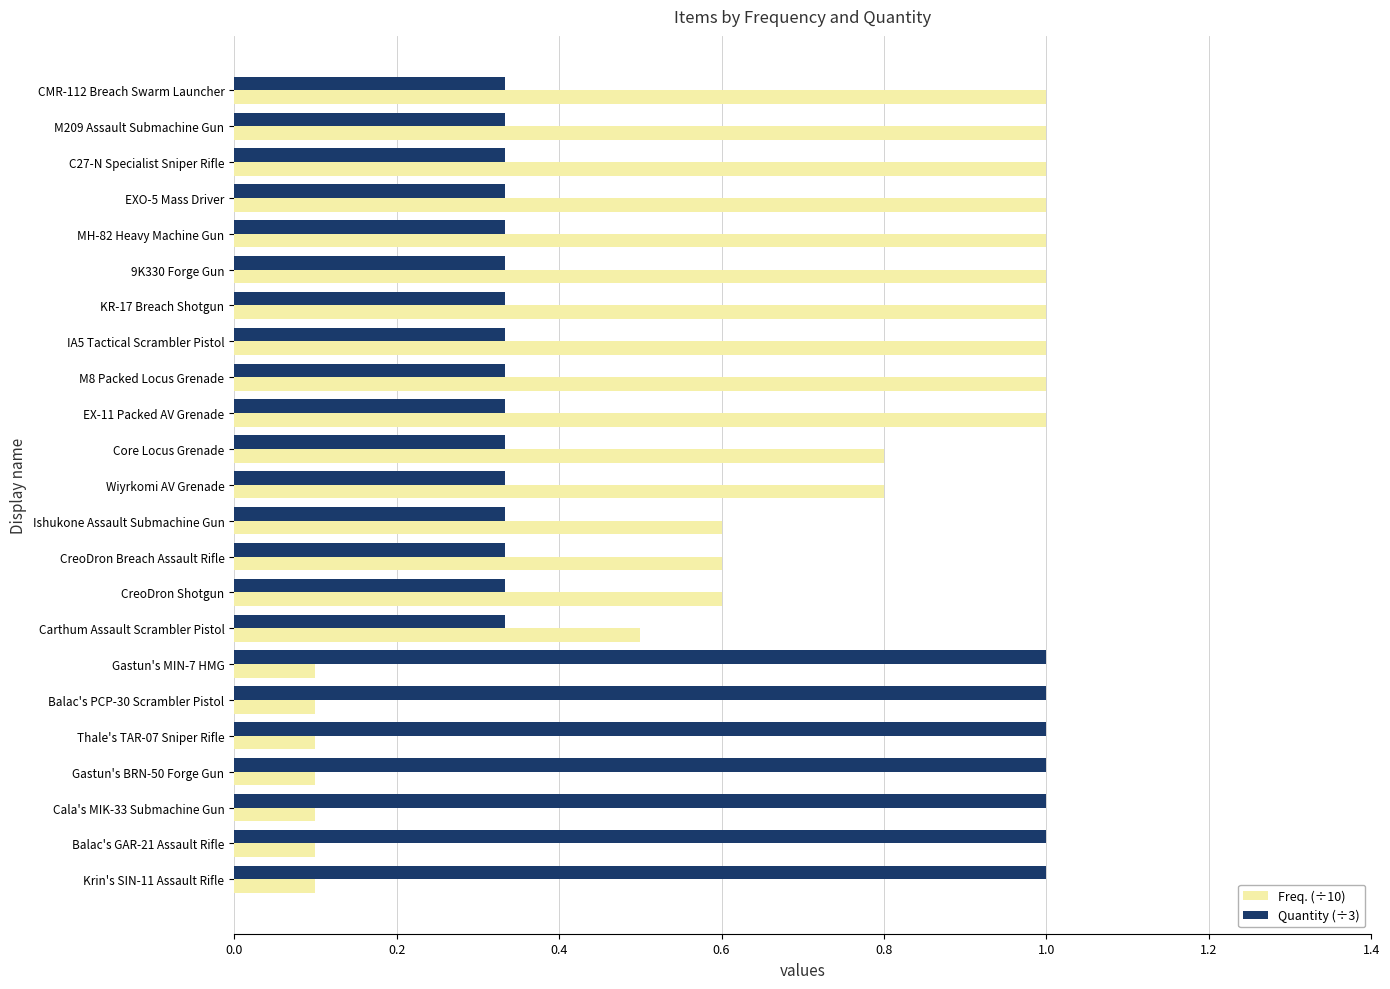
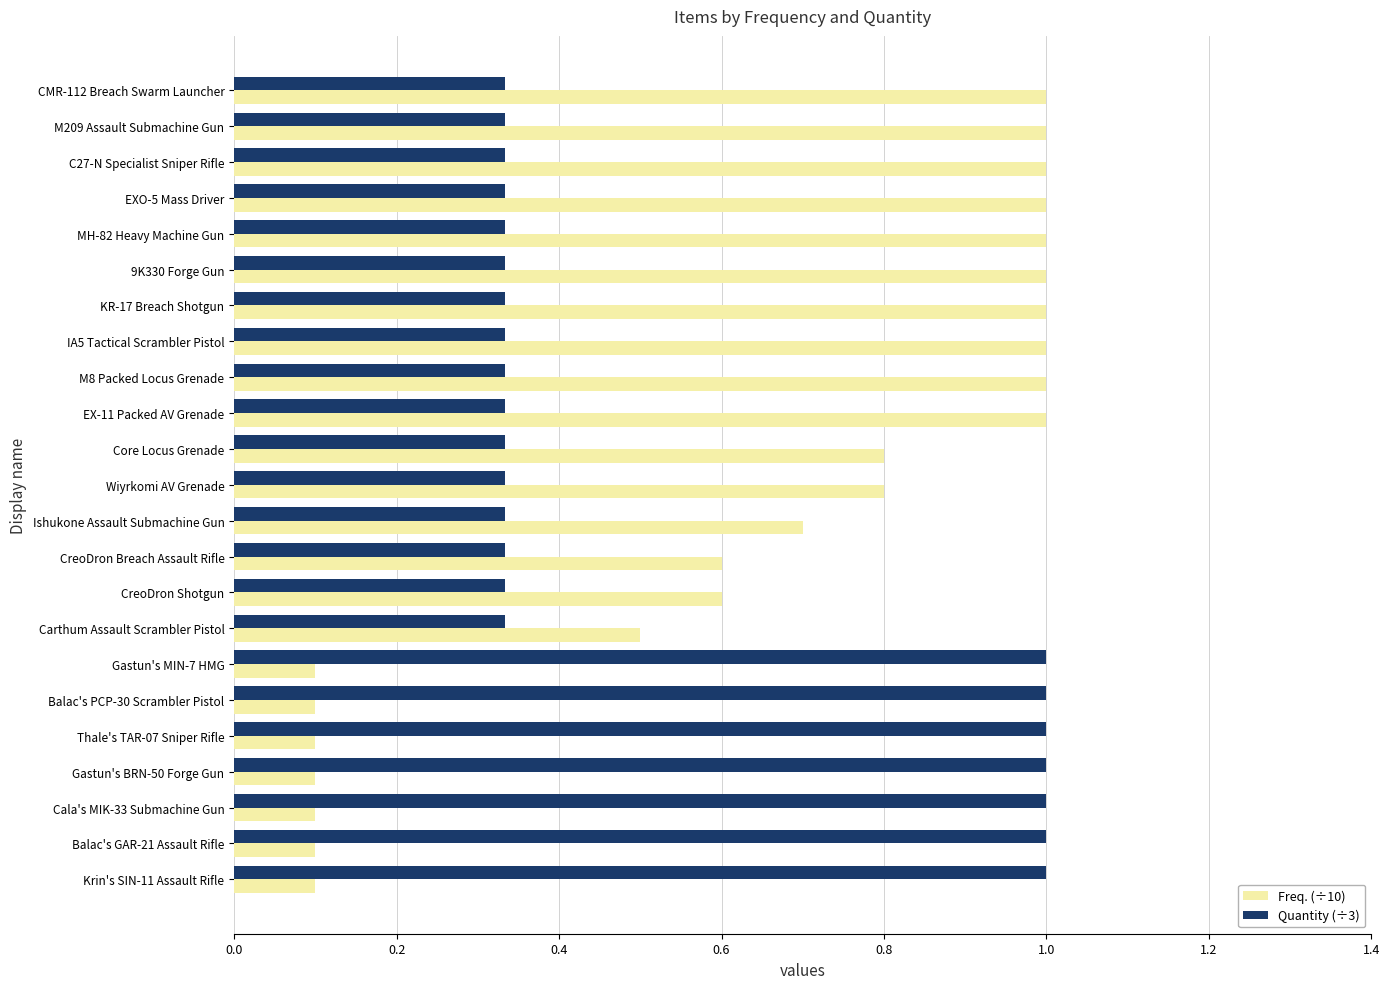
  {
    "Freq. (÷10)": {
      "CMR-112 Breach Swarm Launcher": 1.00,
      "M209 Assault Submachine Gun": 1.00,
      "C27-N Specialist Sniper Rifle": 1.00,
      "EXO-5 Mass Driver": 1.00,
      "MH-82 Heavy Machine Gun": 1.00,
      "9K330 Forge Gun": 1.00,
      "KR-17 Breach Shotgun": 1.00,
      "IA5 Tactical Scrambler Pistol": 1.00,
      "M8 Packed Locus Grenade": 1.00,
      "EX-11 Packed AV Grenade": 1.00,
      "Core Locus Grenade": 0.80,
      "Wiyrkomi AV Grenade": 0.80,
-     "Ishukone Assault Submachine Gun": 0.60,
+     "Ishukone Assault Submachine Gun": 0.70,
      "CreoDron Breach Assault Rifle": 0.60,
      "CreoDron Shotgun": 0.60,
      "Carthum Assault Scrambler Pistol": 0.50,
      "Gastun's MIN-7 HMG": 0.10,
      "Balac's PCP-30 Scrambler Pistol": 0.10,
      "Thale's TAR-07 Sniper Rifle": 0.10,
      "Gastun's BRN-50 Forge Gun": 0.10,
      "Cala's MIK-33 Submachine Gun": 0.10,
      "Balac's GAR-21 Assault Rifle": 0.10,
      "Krin's SIN-11 Assault Rifle": 0.10
    },
    "Quantity (÷3)": {
      "CMR-112 Breach Swarm Launcher": 0.33,
      "M209 Assault Submachine Gun": 0.33,
      "C27-N Specialist Sniper Rifle": 0.33,
      "EXO-5 Mass Driver": 0.33,
      "MH-82 Heavy Machine Gun": 0.33,
      "9K330 Forge Gun": 0.33,
      "KR-17 Breach Shotgun": 0.33,
      "IA5 Tactical Scrambler Pistol": 0.33,
      "M8 Packed Locus Grenade": 0.33,
      "EX-11 Packed AV Grenade": 0.33,
      "Core Locus Grenade": 0.33,
      "Wiyrkomi AV Grenade": 0.33,
      "Ishukone Assault Submachine Gun": 0.33,
      "CreoDron Breach Assault Rifle": 0.33,
      "CreoDron Shotgun": 0.33,
      "Carthum Assault Scrambler Pistol": 0.33,
      "Gastun's MIN-7 HMG": 1.00,
      "Balac's PCP-30 Scrambler Pistol": 1.00,
      "Thale's TAR-07 Sniper Rifle": 1.00,
      "Gastun's BRN-50 Forge Gun": 1.00,
      "Cala's MIK-33 Submachine Gun": 1.00,
      "Balac's GAR-21 Assault Rifle": 1.00,
      "Krin's SIN-11 Assault Rifle": 1.00
    }
  }
